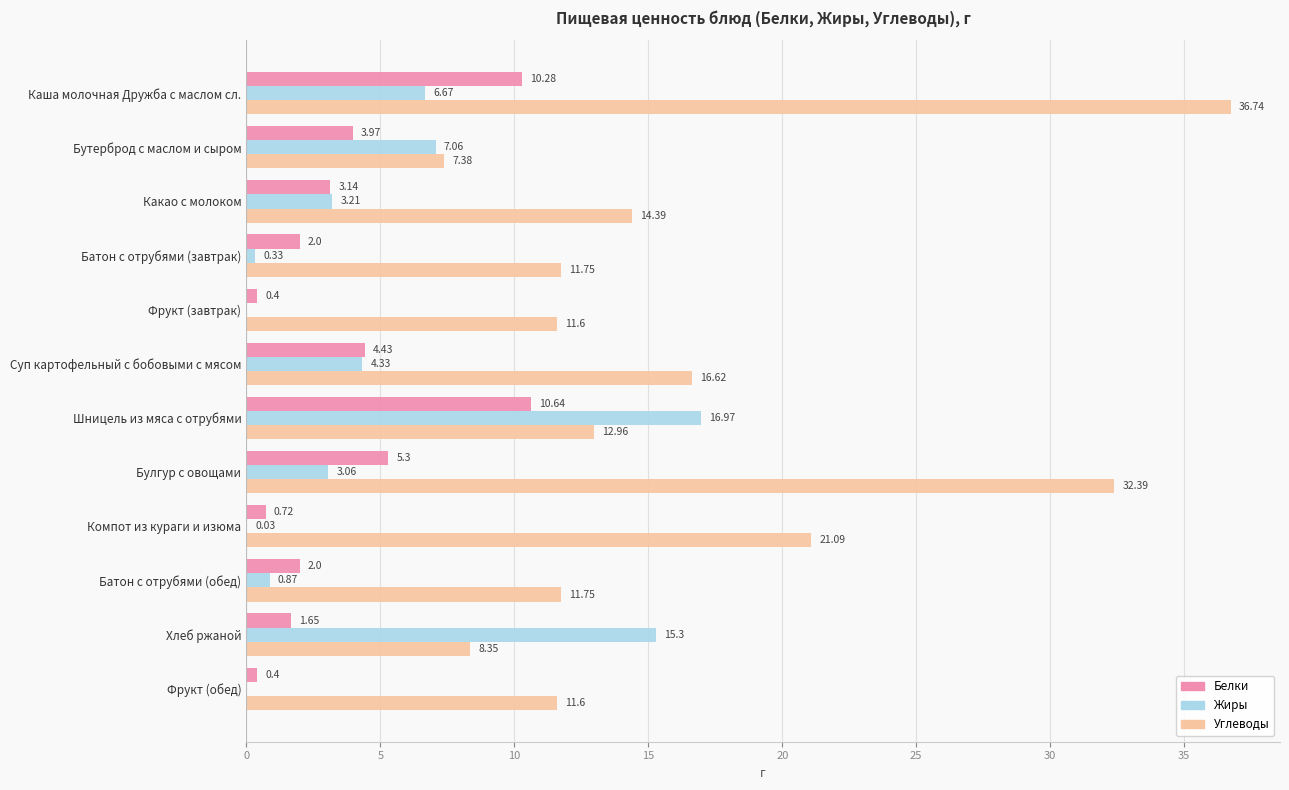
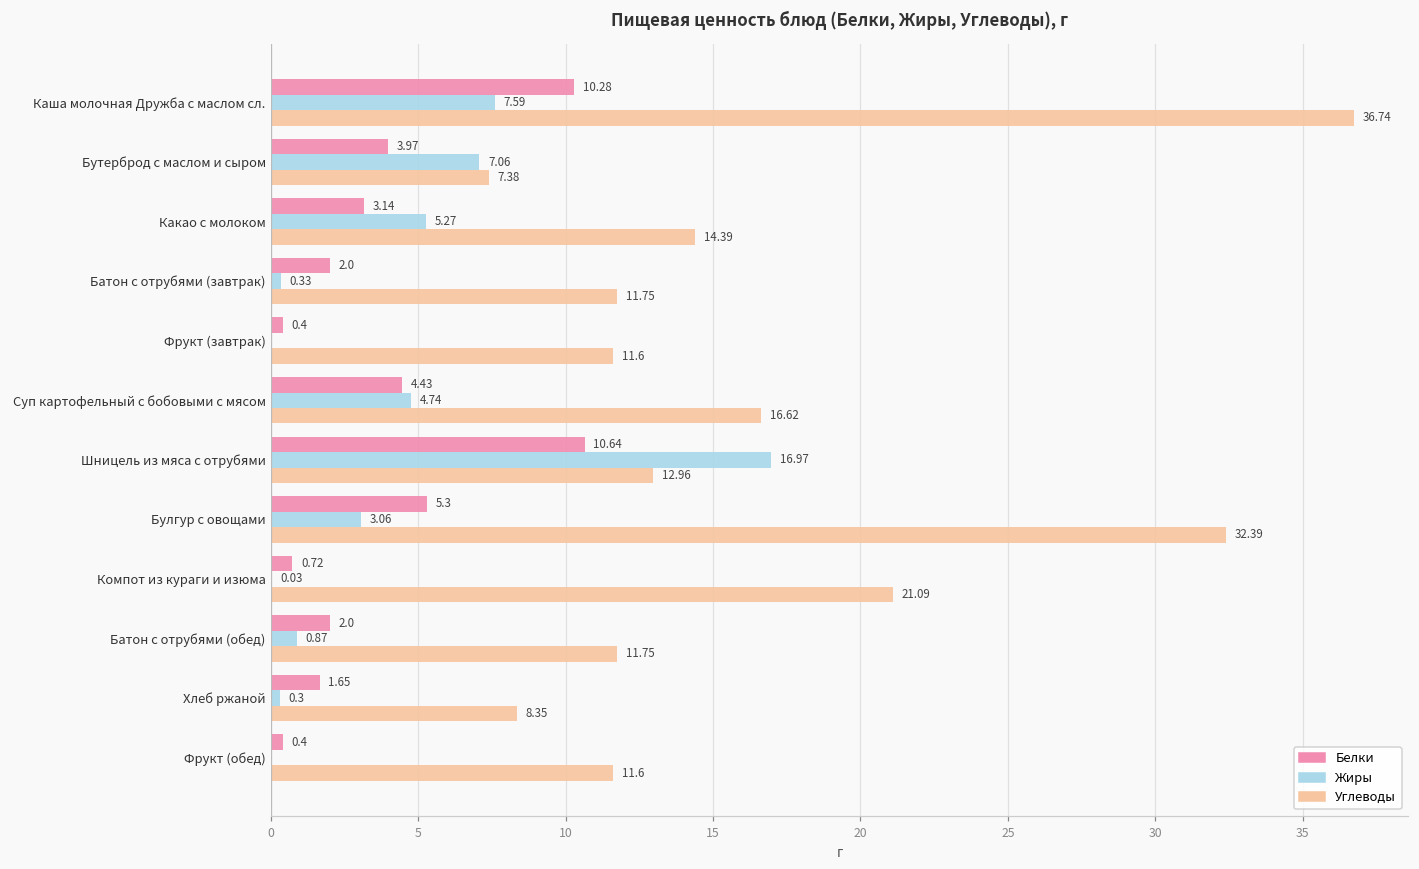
  {
    "Жиры": {
-     "Каша молочная Дружба с маслом сл.": 6.67,
+     "Каша молочная Дружба с маслом сл.": 7.59,
      "Бутерброд с маслом и сыром": 7.06,
-     "Какао с молоком": 3.21,
+     "Какао с молоком": 5.27,
      "Батон с отрубями (завтрак)": 0.33,
-     "Суп картофельный с бобовыми с мясом": 4.33,
+     "Суп картофельный с бобовыми с мясом": 4.74,
      "Шницель из мяса с отрубями": 16.97,
      "Булгур с овощами": 3.06,
      "Компот из кураги и изюма": 0.03,
      "Батон с отрубями (обед)": 0.87,
-     "Хлеб ржаной": 15.3
+     "Хлеб ржаной": 0.3
    }
  }
